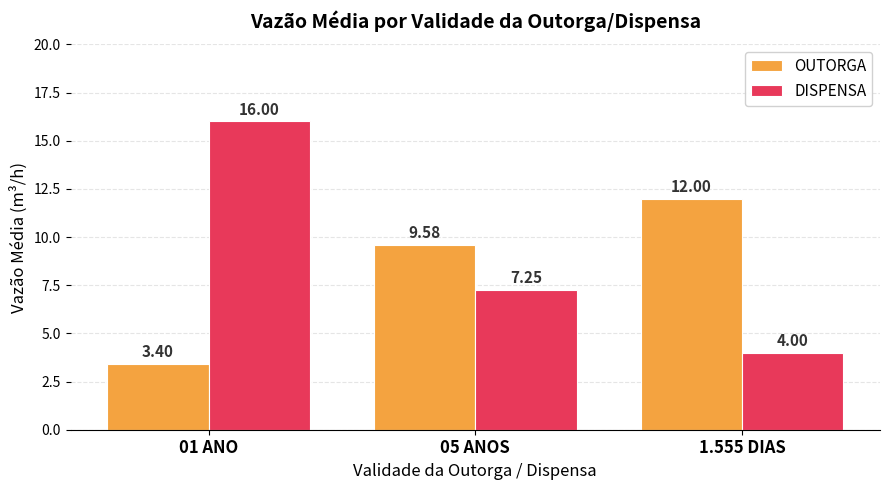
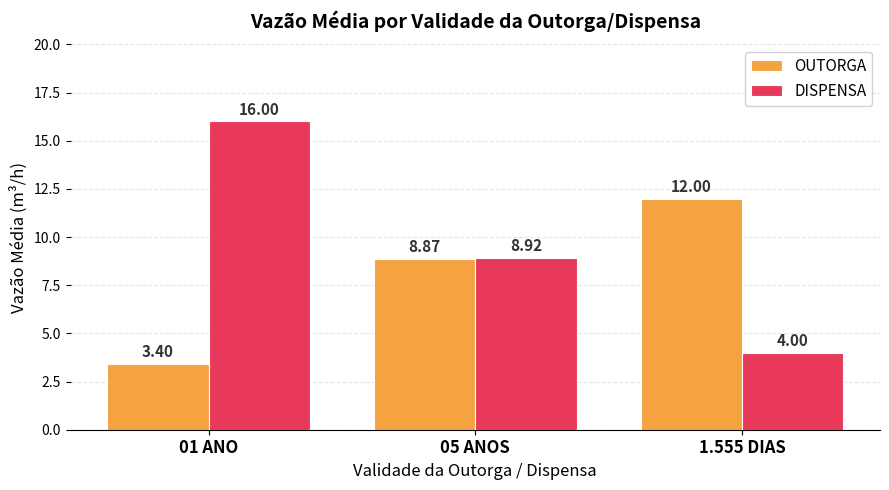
  {
    "OUTORGA": {
      "01 ANO": 3.40,
-     "05 ANOS": 9.58,
+     "05 ANOS": 8.87,
      "1.555 DIAS": 12.00
    },
    "DISPENSA": {
      "01 ANO": 16.00,
-     "05 ANOS": 7.25,
+     "05 ANOS": 8.92,
      "1.555 DIAS": 4.00
    }
  }
